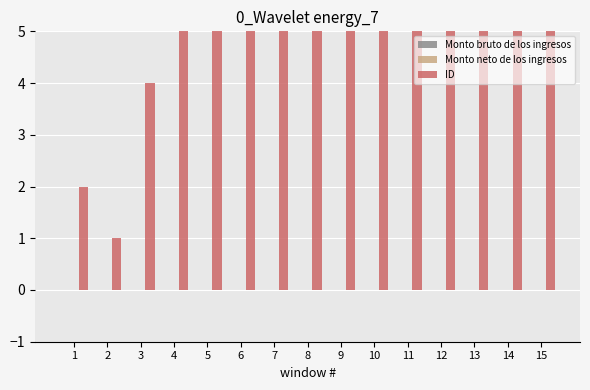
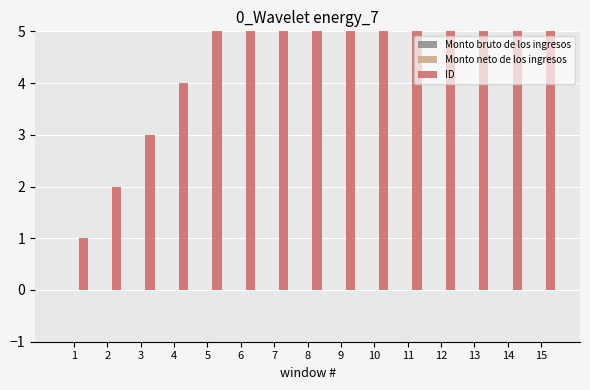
  {
    "Monto bruto de los ingresos": {
      "1": 0,
      "2": 0,
      "3": 0,
      "4": 0,
      "5": 0,
      "6": 0,
      "7": 0,
      "8": 0,
      "9": 0,
      "10": 0,
      "11": 0,
      "12": 0,
      "13": 0,
      "14": 0,
      "15": 0
    },
    "Monto neto de los ingresos": {
      "1": 0,
      "2": 0,
      "3": 0,
      "4": 0,
      "5": 0,
      "6": 0,
      "7": 0,
      "8": 0,
      "9": 0,
      "10": 0,
      "11": 0,
      "12": 0,
      "13": 0,
      "14": 0,
      "15": 0
    },
    "ID": {
-     "1": 2,
-     "2": 1,
-     "3": 4,
-     "4": 5,
+     "1": 1,
+     "2": 2,
+     "3": 3,
+     "4": 4,
      "5": 5
    }
  }
